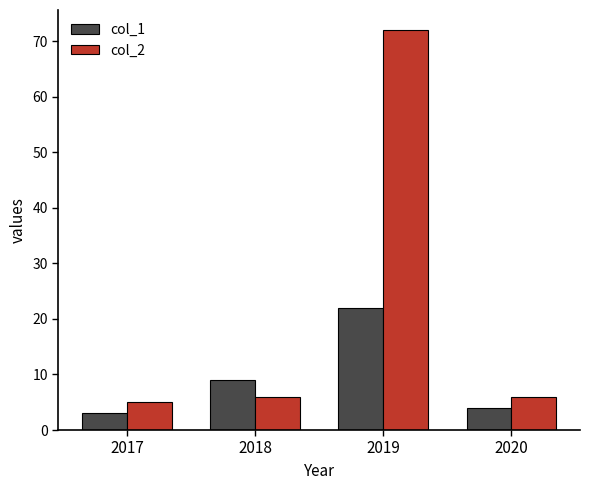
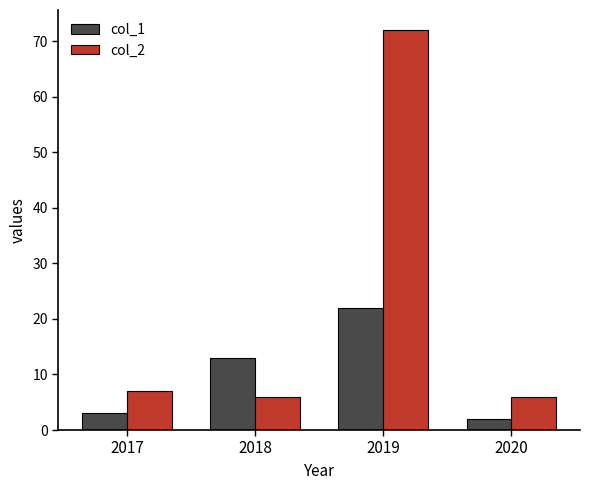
  {
    "col_1": {
      "2017": 3,
-     "2018": 9,
+     "2018": 13,
      "2019": 22,
-     "2020": 4
+     "2020": 2
    },
    "col_2": {
-     "2017": 5,
+     "2017": 7,
      "2018": 6,
      "2019": 72,
      "2020": 6
    }
  }
